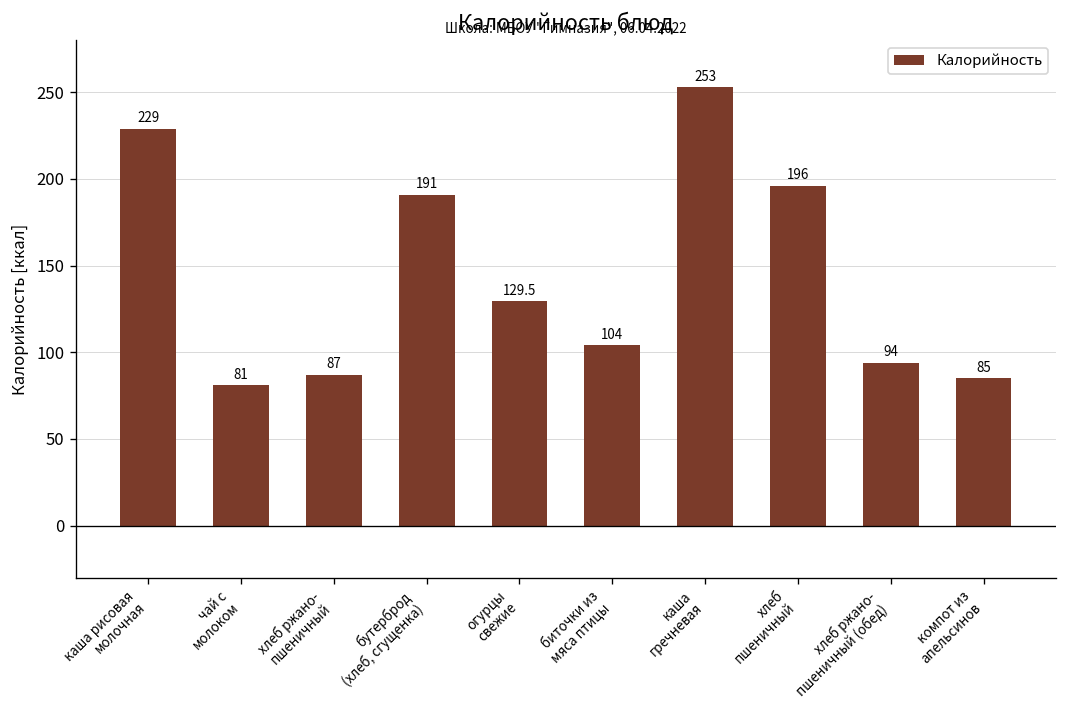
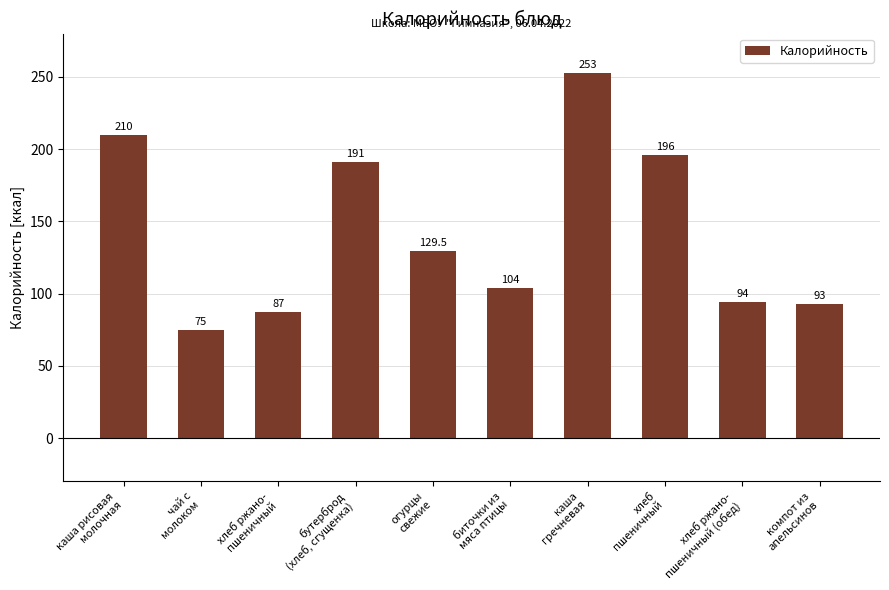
  {
-   "каша рисовая молочная": 229,
-   "чай с молоком": 81,
+   "каша рисовая молочная": 210,
+   "чай с молоком": 75,
    "хлеб ржано- пшеничный": 87,
    "бутерброд (хлеб, сгущенка)": 191,
    "огурцы свежие": 129.5,
    "биточки из мяса птицы": 104,
    "каша гречневая": 253,
    "хлеб пшеничный": 196,
    "хлеб ржано- пшеничный (обед)": 94,
-   "компот из апельсинов": 85
+   "компот из апельсинов": 93
  }
